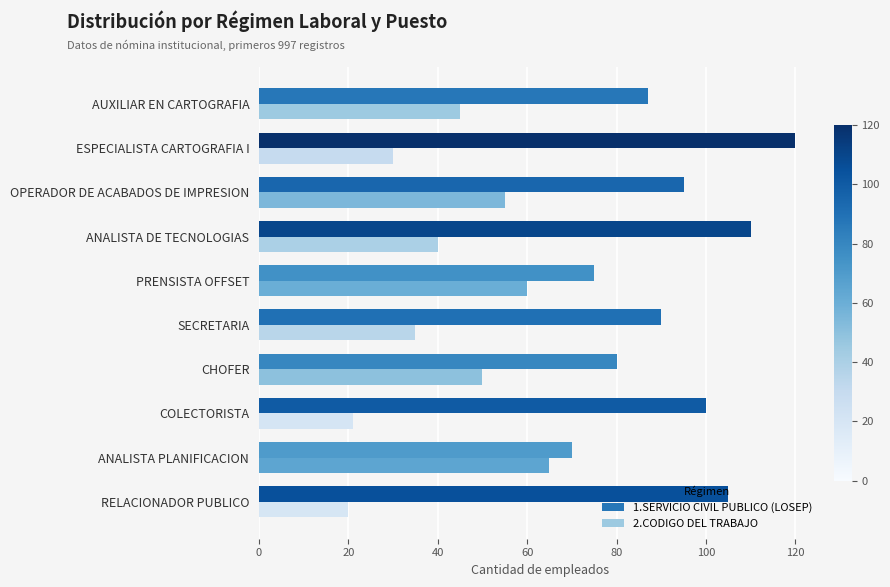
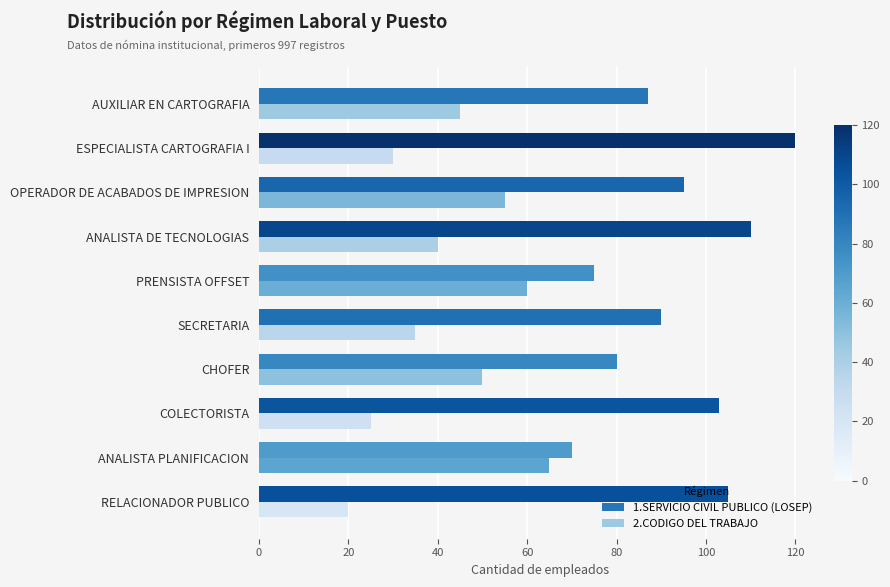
  {
    "1.SERVICIO CIVIL PUBLICO (LOSEP)": {
      "AUXILIAR EN CARTOGRAFIA": 87,
      "ESPECIALISTA CARTOGRAFIA I": 120,
      "OPERADOR DE ACABADOS DE IMPRESION": 95,
      "ANALISTA DE TECNOLOGIAS": 110,
      "PRENSISTA OFFSET": 75,
      "SECRETARIA": 90,
      "CHOFER": 80,
-     "COLECTORISTA": 100,
+     "COLECTORISTA": 103,
      "ANALISTA PLANIFICACION": 70,
      "RELACIONADOR PUBLICO": 105
    },
    "2.CODIGO DEL TRABAJO": {
      "AUXILIAR EN CARTOGRAFIA": 45,
      "ESPECIALISTA CARTOGRAFIA I": 30,
      "OPERADOR DE ACABADOS DE IMPRESION": 55,
      "ANALISTA DE TECNOLOGIAS": 40,
      "PRENSISTA OFFSET": 60,
      "SECRETARIA": 35,
      "CHOFER": 50,
-     "COLECTORISTA": 21,
+     "COLECTORISTA": 25,
      "ANALISTA PLANIFICACION": 65,
      "RELACIONADOR PUBLICO": 20
    }
  }
